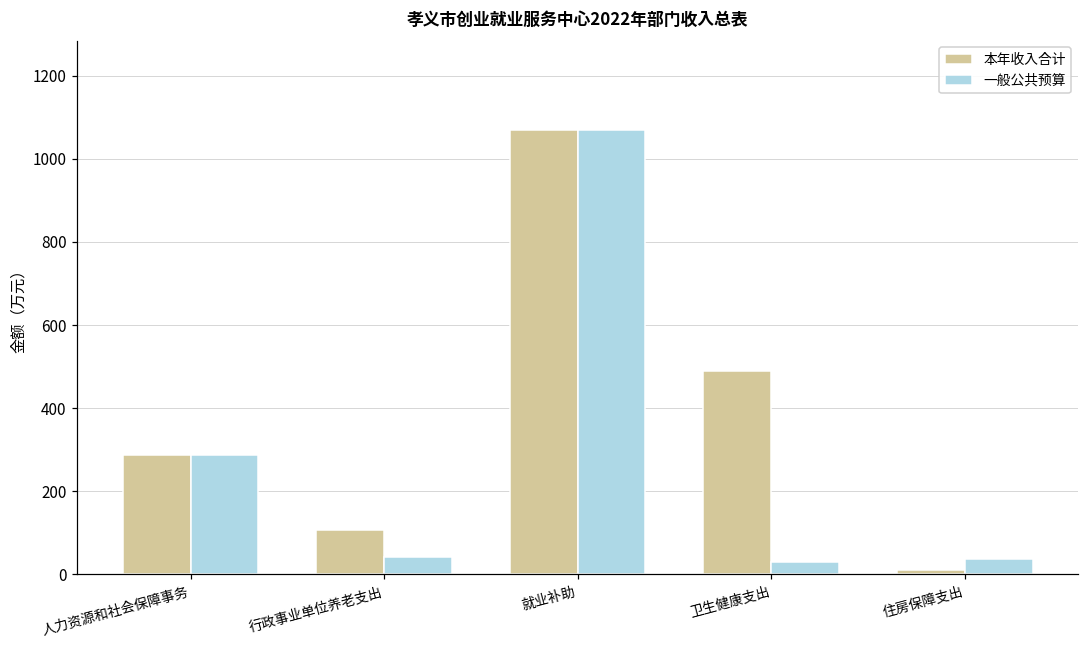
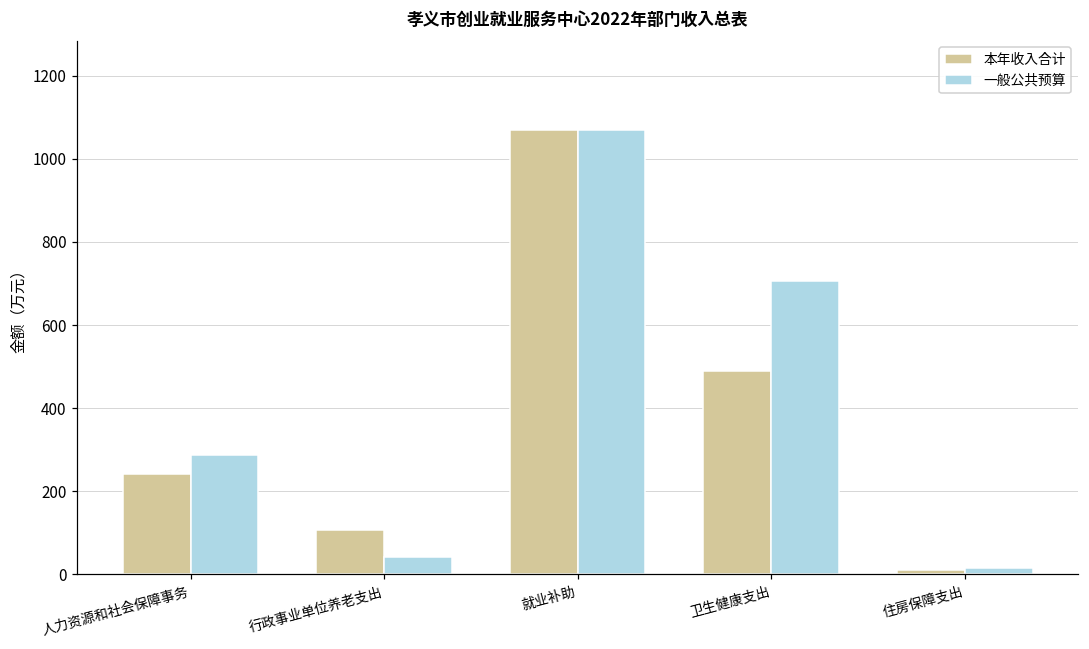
  {
    "本年收入合计": {
-     "人力资源和社会保障事务": 290,
+     "人力资源和社会保障事务": 240,
      "行政事业单位养老支出": 110,
      "就业补助": 1070,
      "卫生健康支出": 490,
      "住房保障支出": 10
    },
    "一般公共预算": {
      "人力资源和社会保障事务": 290,
      "行政事业单位养老支出": 40,
      "就业补助": 1070,
-     "卫生健康支出": 30,
-     "住房保障支出": 40
+     "卫生健康支出": 710,
+     "住房保障支出": 20
    }
  }
